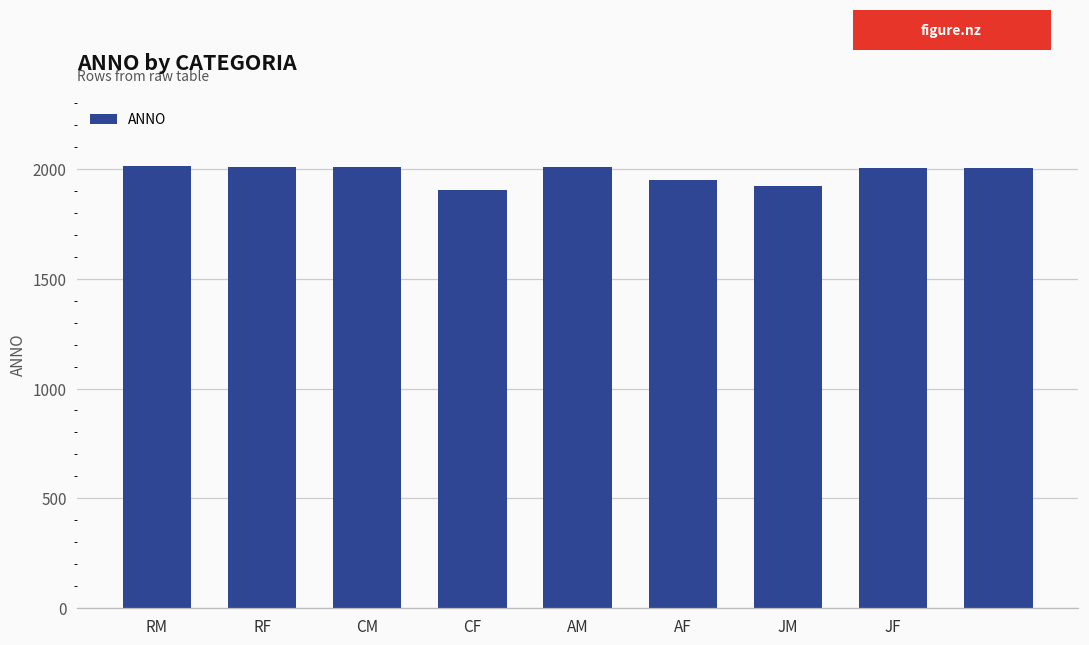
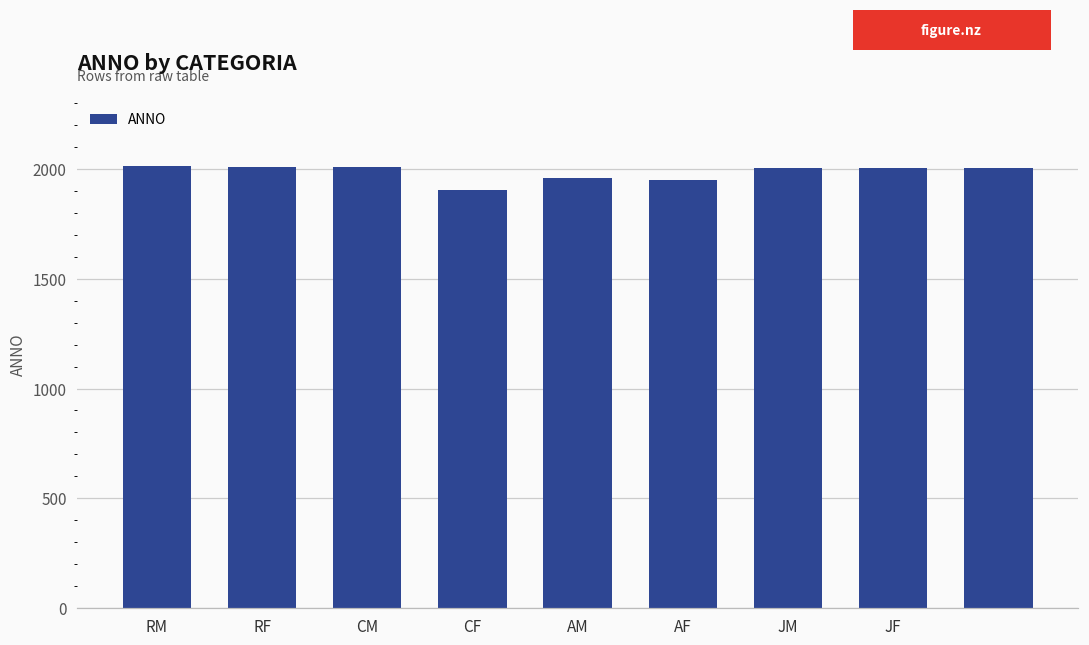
  {
    "RM": 2010,
    "RF": 2010,
    "CM": 2010,
    "CF": 1910,
-   "AM": 2010,
+   "AM": 1960,
    "AF": 1950,
-   "JM": 1930,
+   "JM": 2010,
    "JF": 2010
  }
